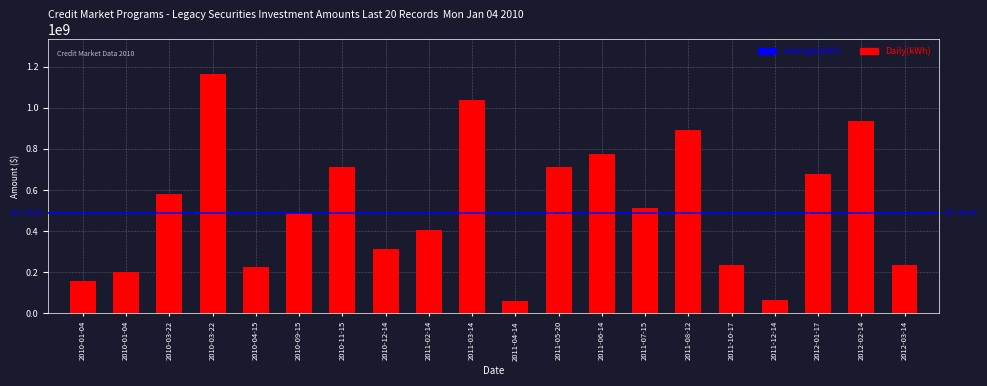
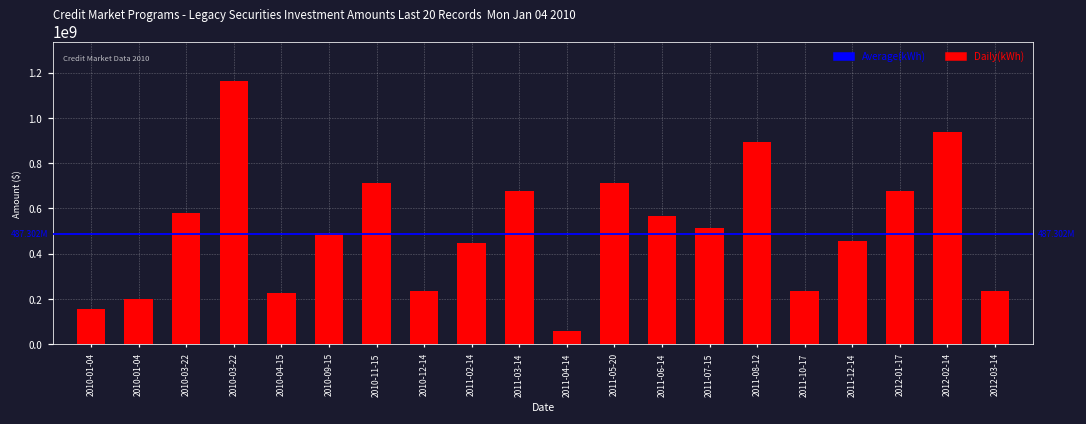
  {
    "2010-04-15": 230000000,
    "2010-09-15": 490000000,
    "2010-11-15": 710000000,
-   "2010-12-14": 310000000,
-   "2011-02-14": 400000000,
-   "2011-03-14": 1040000000,
+   "2010-12-14": 230000000,
+   "2011-02-14": 450000000,
+   "2011-03-14": 680000000,
    "2011-04-14": 60000000,
    "2011-05-20": 710000000,
-   "2011-06-14": 780000000,
+   "2011-06-14": 570000000,
    "2011-07-15": 510000000,
    "2011-08-12": 890000000,
    "2011-10-17": 230000000,
-   "2011-12-14": 70000000,
+   "2011-12-14": 460000000,
    "2012-01-17": 680000000,
    "2012-02-14": 940000000,
    "2012-03-14": 230000000
  }
